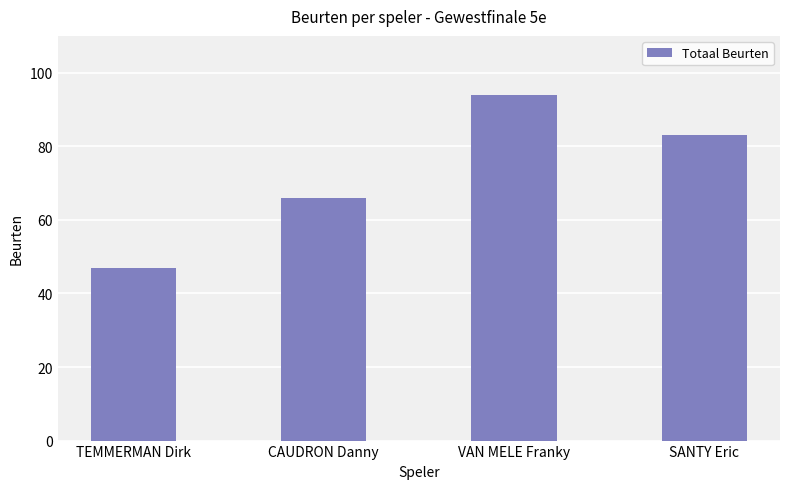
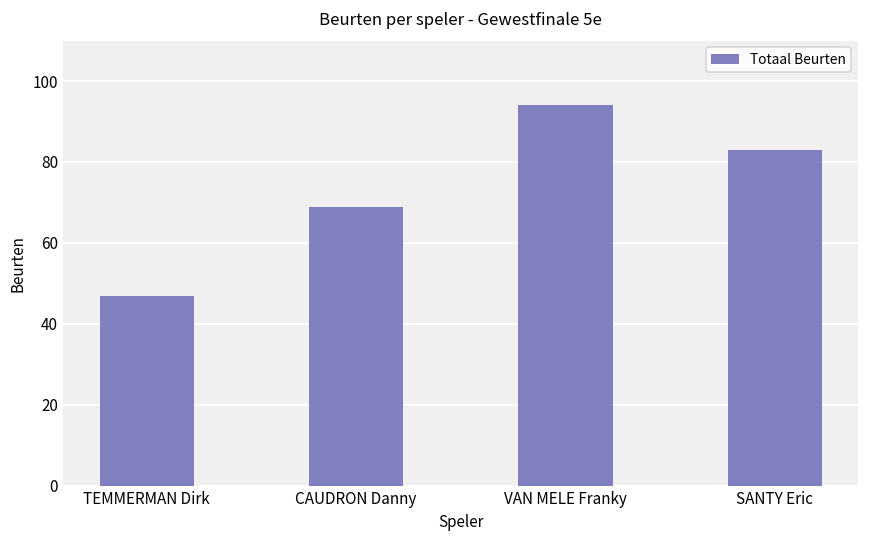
  {
    "TEMMERMAN Dirk": 47,
-   "CAUDRON Danny": 66,
+   "CAUDRON Danny": 69,
    "VAN MELE Franky": 94,
    "SANTY Eric": 83
  }
